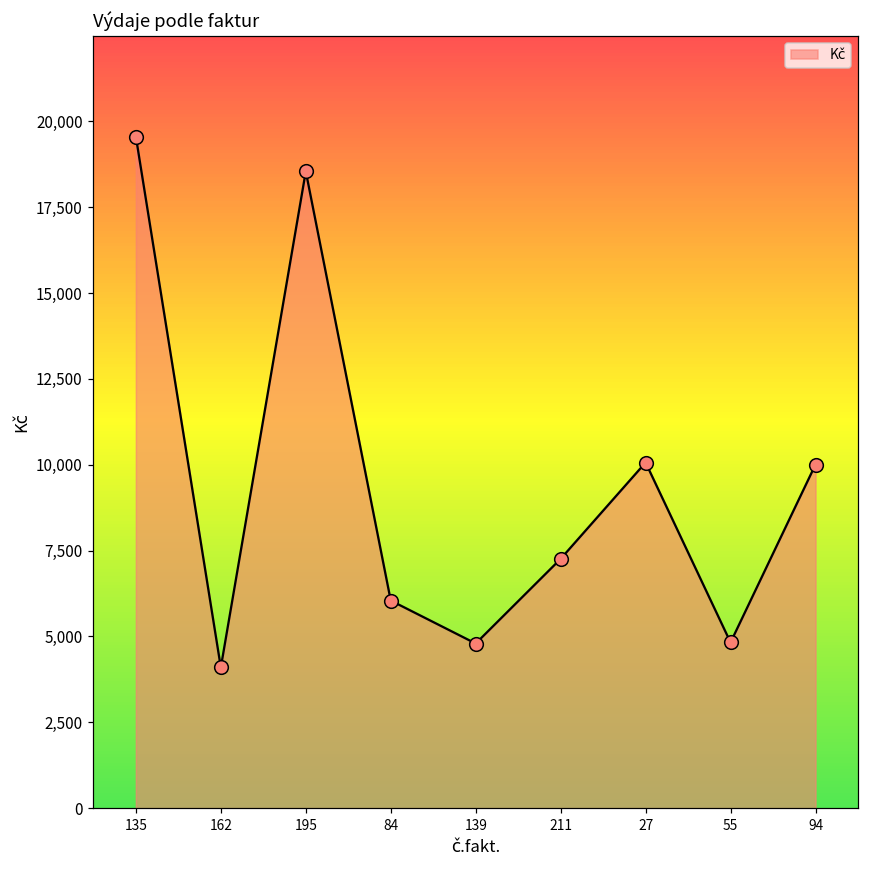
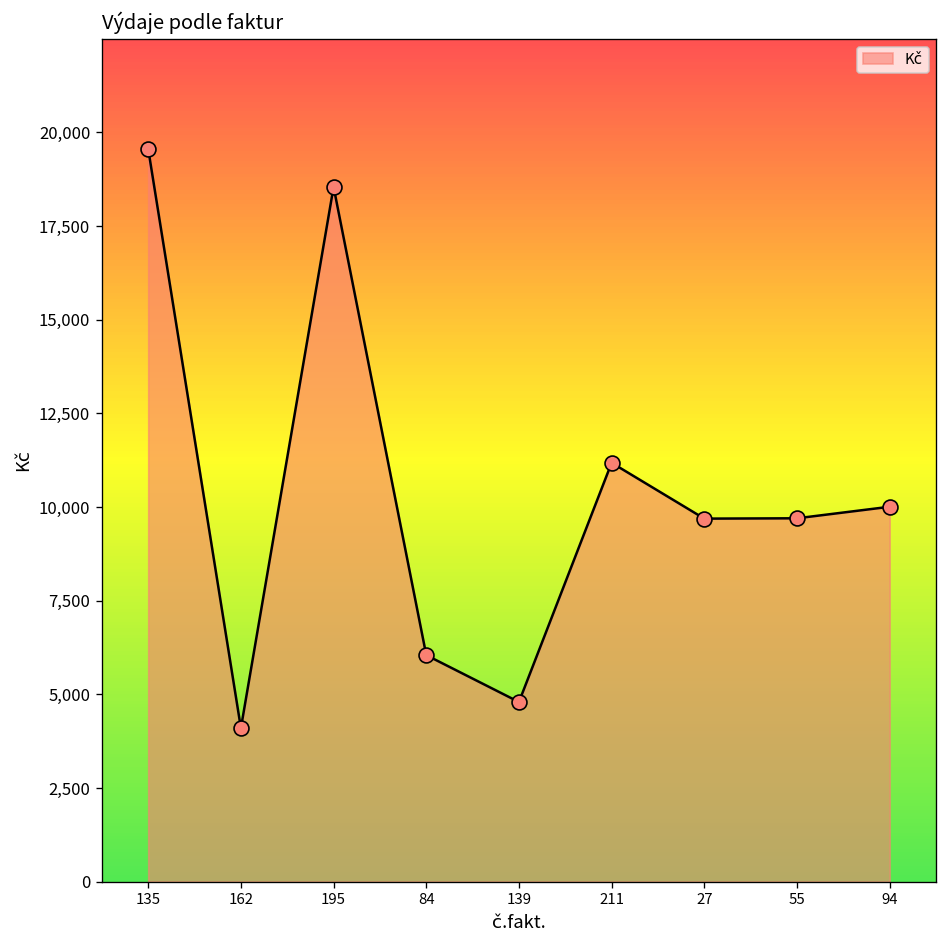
  {
    "135": "19,600",
    "162": "4,100",
    "195": "18,500",
    "84": "6,000",
    "139": "4,800",
-   "211": "7,300",
-   "27": "10,100",
-   "55": "4,800",
+   "211": "11,200",
+   "27": "9,700",
+   "55": "9,700",
    "94": "10,000"
  }
